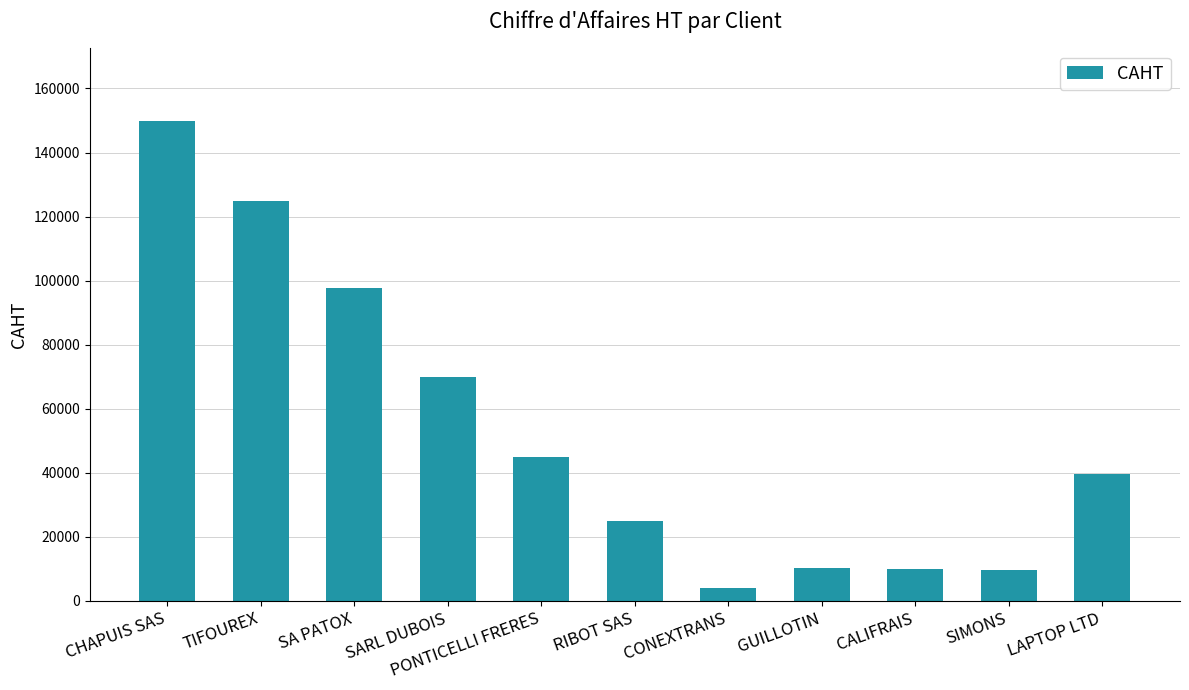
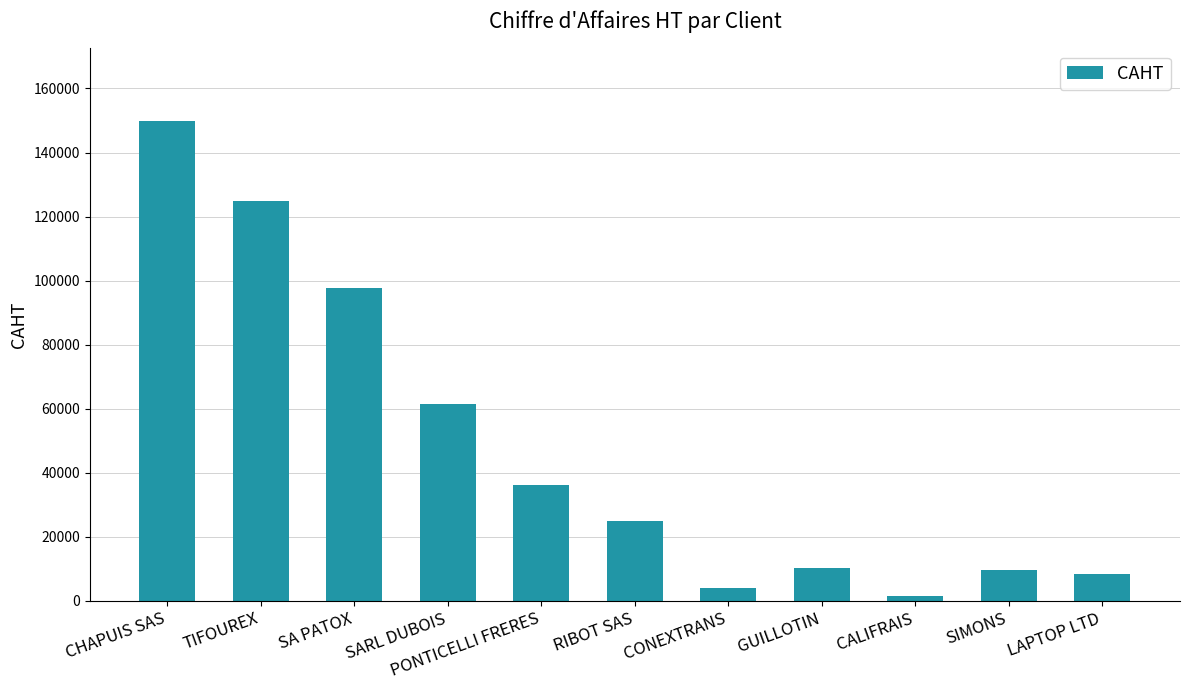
  {
    "CHAPUIS SAS": 150000,
    "TIFOUREX": 125000,
    "SA PATOX": 98000,
-   "SARL DUBOIS": 70000,
-   "PONTICELLI FRERES": 45000,
+   "SARL DUBOIS": 62000,
+   "PONTICELLI FRERES": 36000,
    "RIBOT SAS": 25000,
    "CONEXTRANS": 4000,
    "GUILLOTIN": 10000,
-   "CALIFRAIS": 10000,
+   "CALIFRAIS": 1000,
    "SIMONS": 10000,
-   "LAPTOP LTD": 40000
+   "LAPTOP LTD": 9000
  }
